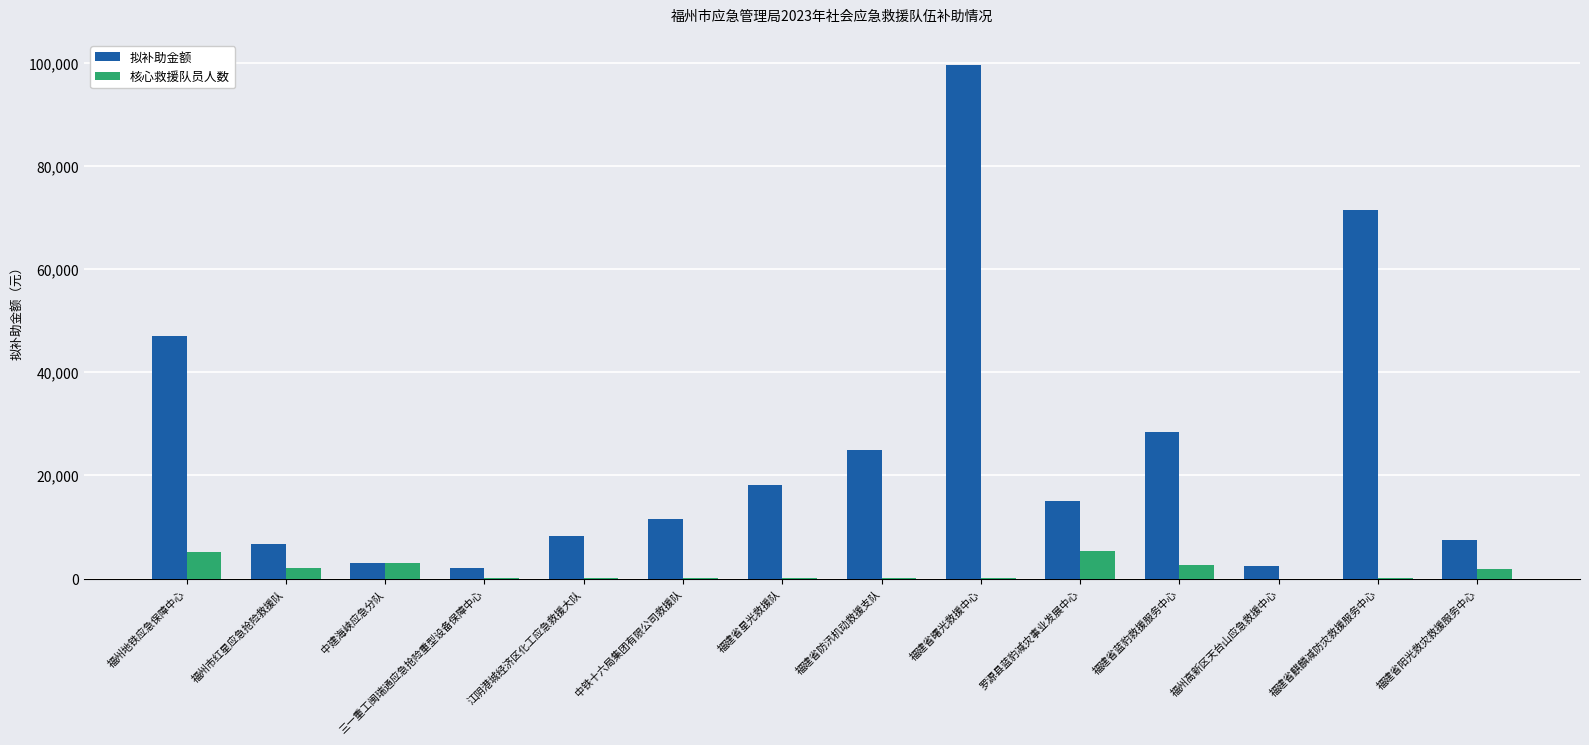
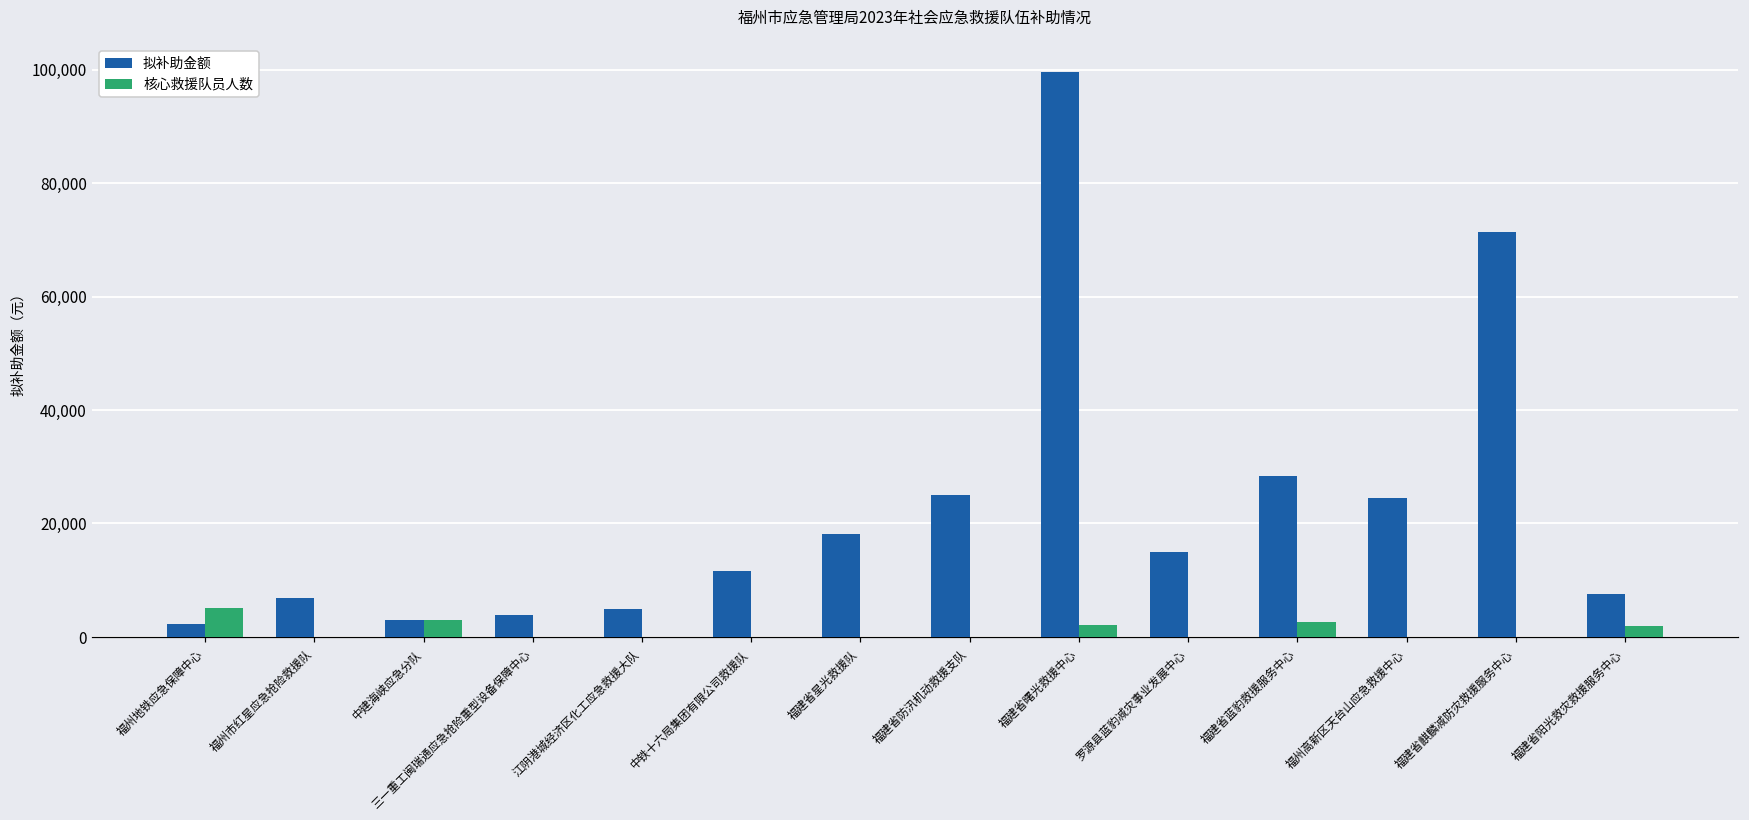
  {
    "拟补助金额": {
-     "福州地铁应急保障中心": "47,000",
+     "福州地铁应急保障中心": "2,000",
      "福州市红星应急抢险救援队": "7,000",
      "中建海峡应急分队": "3,000",
-     "三一重工闽瑞通应急抢险重型设备保障中心": "2,000",
-     "江阴港城经济区化工应急救援大队": "8,000",
+     "三一重工闽瑞通应急抢险重型设备保障中心": "4,000",
+     "江阴港城经济区化工应急救援大队": "5,000",
      "中铁十六局集团有限公司救援队": "12,000",
      "福建省星光救援队": "18,000",
      "福建省防汛机动救援支队": "25,000",
      "福建省曙光救援中心": "100,000",
      "罗源县蓝豹减灾事业发展中心": "15,000",
      "福建省蓝豹救援服务中心": "28,000",
-     "福州高新区天台山应急救援中心": "3,000",
+     "福州高新区天台山应急救援中心": "24,000",
      "福建省麒麟减防灾救援服务中心": "71,000",
      "福建省阳光救灾救援服务中心": "8,000"
    },
    "核心救援队员人数": {
      "福州地铁应急保障中心": "5,000",
-     "福州市红星应急抢险救援队": "2,000",
+     "福州市红星应急抢险救援队": "0",
      "中建海峡应急分队": "3,000",
-     "福建省曙光救援中心": "0",
-     "罗源县蓝豹减灾事业发展中心": "5,000",
+     "福建省曙光救援中心": "2,000",
+     "罗源县蓝豹减灾事业发展中心": "0",
      "福建省蓝豹救援服务中心": "3,000",
      "福建省阳光救灾救援服务中心": "2,000"
    }
  }
